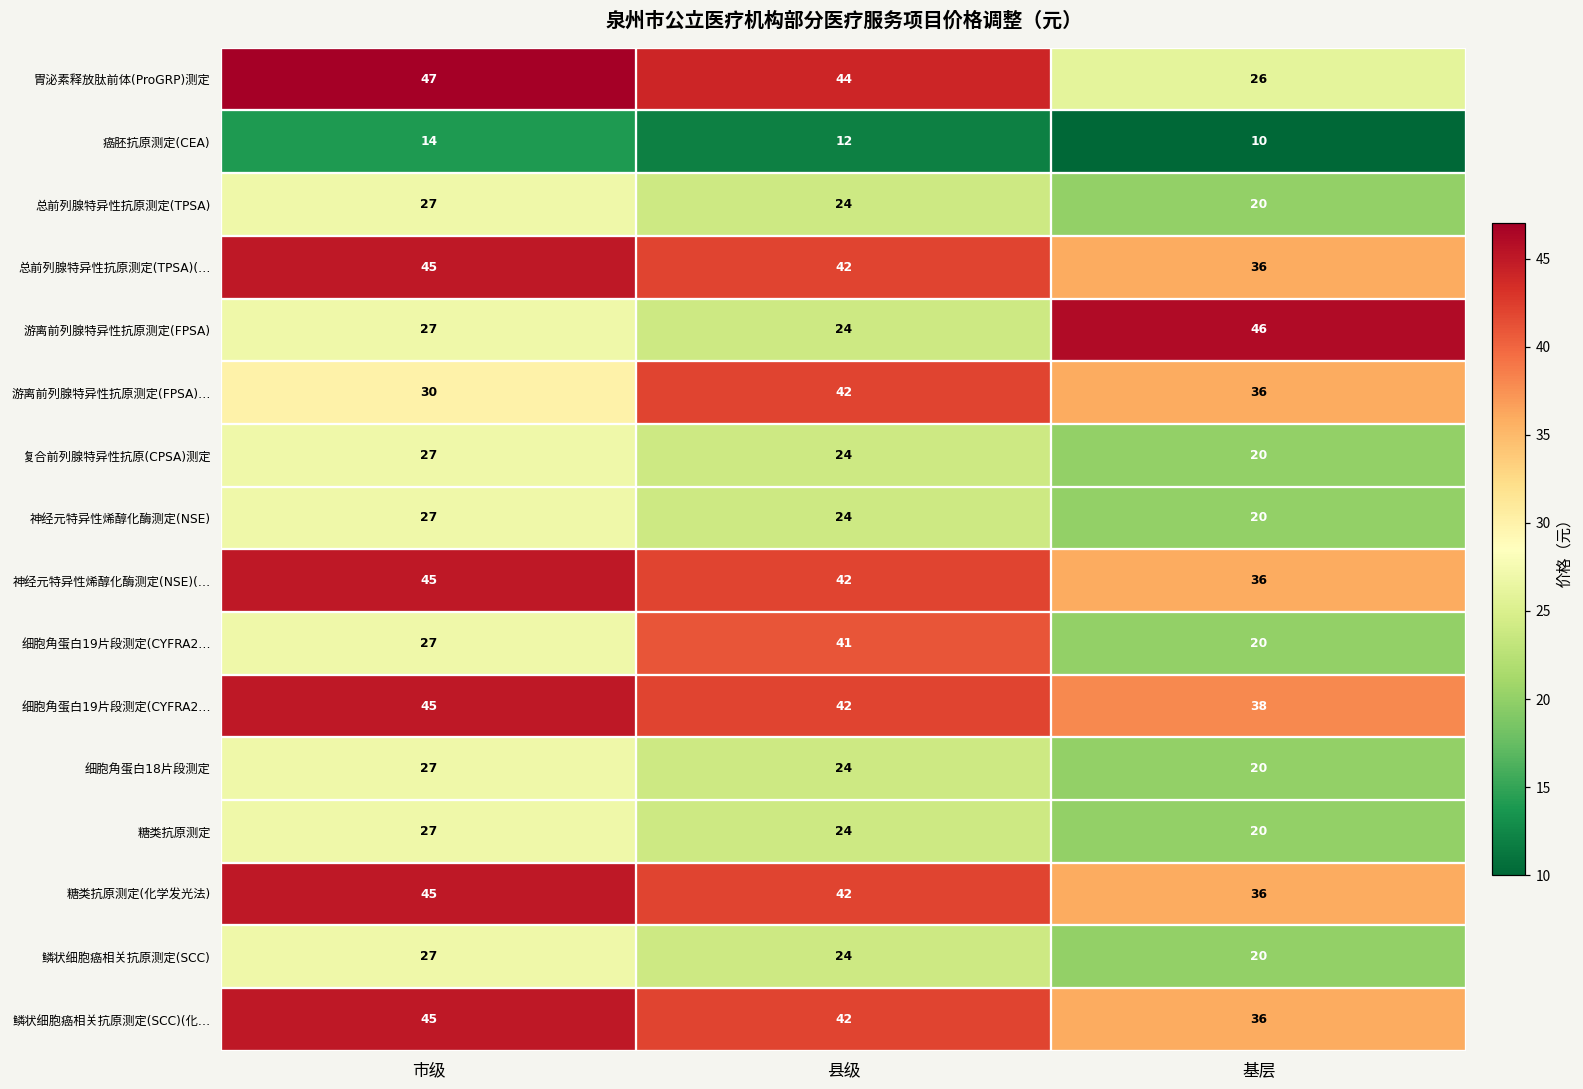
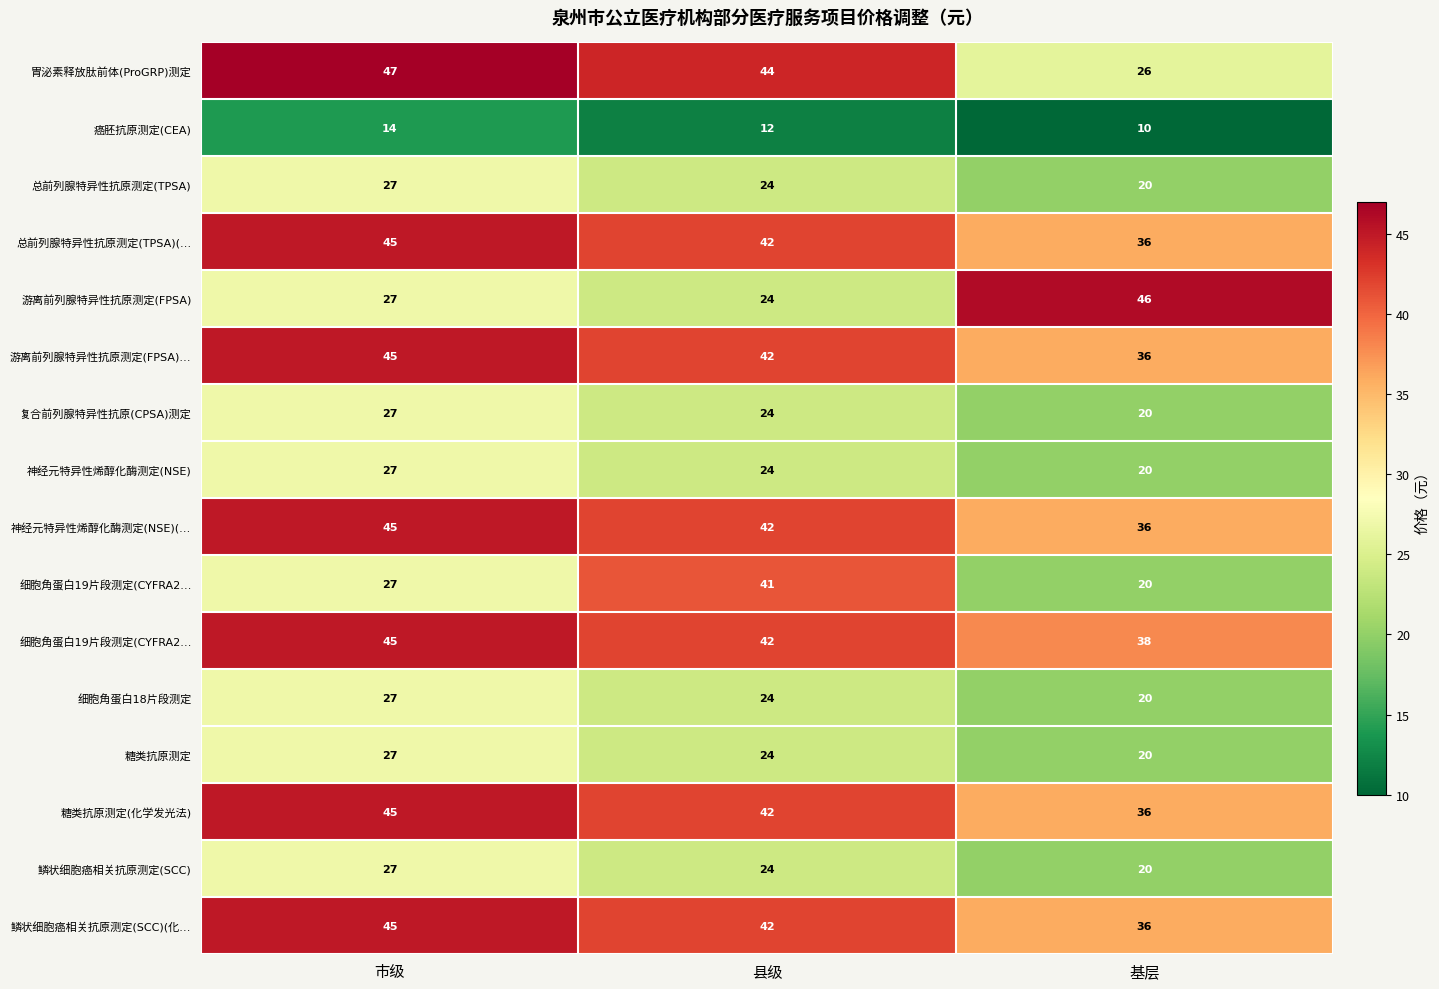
  {
    "胃泌素释放肽前体(ProGRP)测定": {
      "市级": 47,
      "县级": 44,
      "基层": 26
    },
    "癌胚抗原测定(CEA)": {
      "市级": 14,
      "县级": 12,
      "基层": 10
    },
    "总前列腺特异性抗原测定(TPSA)": {
      "市级": 27,
      "县级": 24,
      "基层": 20
    },
    "总前列腺特异性抗原测定(TPSA)(…": {
      "市级": 45,
      "县级": 42,
      "基层": 36
    },
    "游离前列腺特异性抗原测定(FPSA)": {
      "市级": 27,
      "县级": 24,
      "基层": 46
    },
    "游离前列腺特异性抗原测定(FPSA)…": {
-     "市级": 30,
+     "市级": 45,
      "县级": 42,
      "基层": 36
    },
    "复合前列腺特异性抗原(CPSA)测定": {
      "市级": 27,
      "县级": 24,
      "基层": 20
    },
    "神经元特异性烯醇化酶测定(NSE)": {
      "市级": 27,
      "县级": 24,
      "基层": 20
    },
    "神经元特异性烯醇化酶测定(NSE)(…": {
      "市级": 45,
      "县级": 42,
      "基层": 36
    },
    "细胞角蛋白18片段测定": {
      "市级": 27,
      "县级": 24,
      "基层": 20
    },
    "糖类抗原测定": {
      "市级": 27,
      "县级": 24,
      "基层": 20
    },
    "糖类抗原测定(化学发光法)": {
      "市级": 45,
      "县级": 42,
      "基层": 36
    },
    "鳞状细胞癌相关抗原测定(SCC)": {
      "市级": 27,
      "县级": 24,
      "基层": 20
    },
    "鳞状细胞癌相关抗原测定(SCC)(化…": {
      "市级": 45,
      "县级": 42,
      "基层": 36
    }
  }
